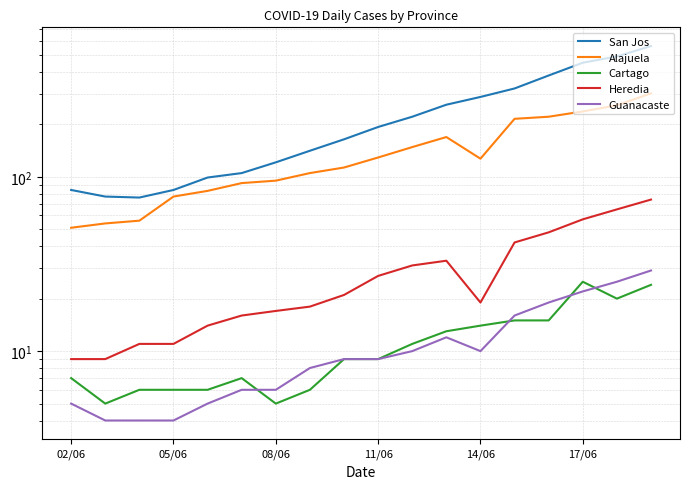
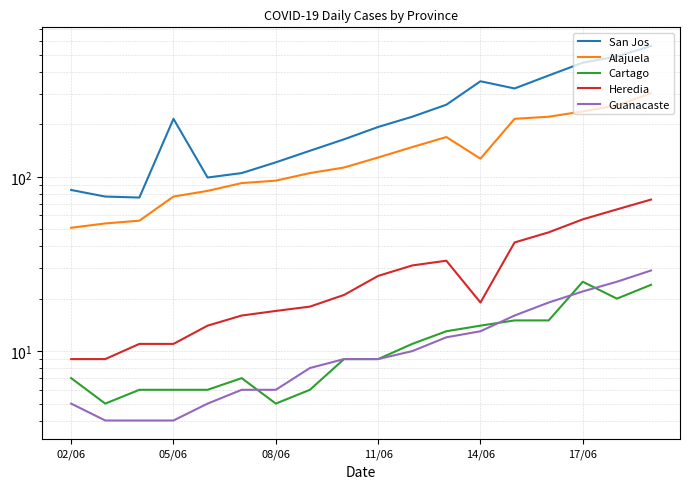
  {
    "San Jos": {
      "02/06": 80,
-     "05/06": 80,
+     "05/06": 220,
      "08/06": 120,
      "11/06": 190,
-     "14/06": 290
+     "14/06": 350
    },
    "Alajuela": {
      "02/06": 51,
      "05/06": 80,
      "08/06": 100,
      "11/06": 130,
      "14/06": 130
    },
    "Cartago": {
      "02/06": 7,
      "05/06": 6,
      "08/06": 5,
      "14/06": 14,
      "17/06": 25
    },
    "Heredia": {
      "02/06": 9,
      "05/06": 11,
      "08/06": 17,
      "11/06": 27,
      "14/06": 19,
      "17/06": 57
    },
    "Guanacaste": {
      "02/06": 5,
      "05/06": 4,
      "08/06": 6,
-     "14/06": 10,
+     "14/06": 13,
      "17/06": 22
    }
  }
